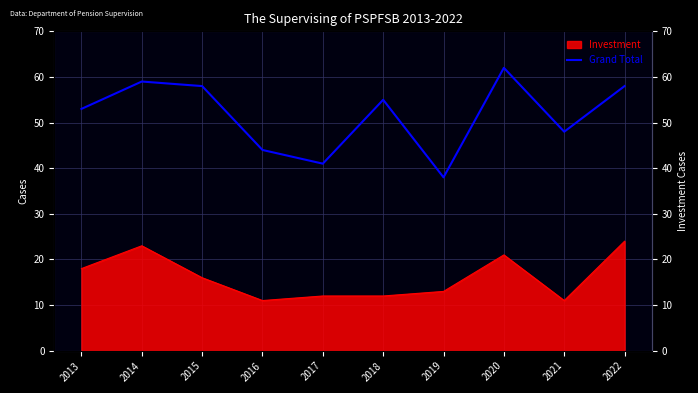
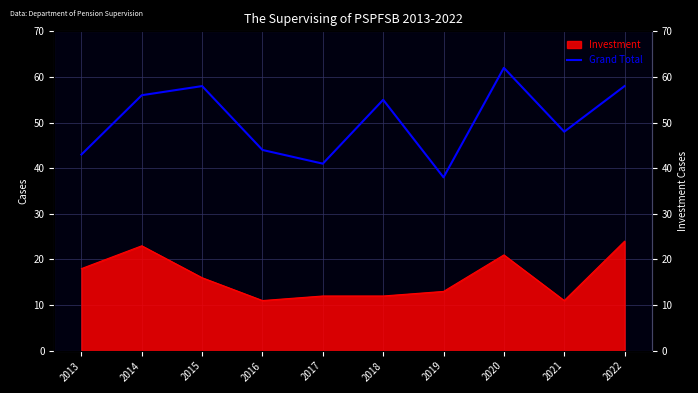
  {
    "Investment": {
      "2013": 18,
      "2014": 23,
      "2015": 16,
      "2016": 11,
      "2017": 12,
      "2018": 12,
      "2019": 13,
      "2020": 21,
      "2021": 11,
      "2022": 24
    },
    "Grand Total": {
-     "2013": 53,
-     "2014": 59,
+     "2013": 43,
+     "2014": 56,
      "2015": 58,
      "2016": 44,
      "2017": 41,
      "2018": 55,
      "2019": 38,
      "2020": 62,
      "2021": 48,
      "2022": 58
    }
  }
